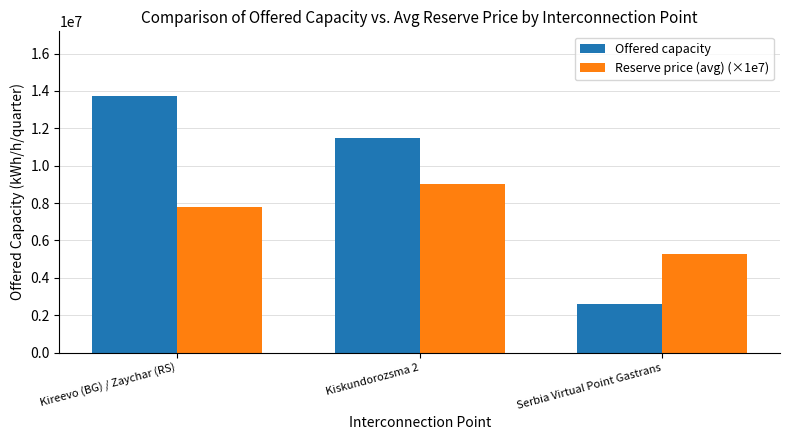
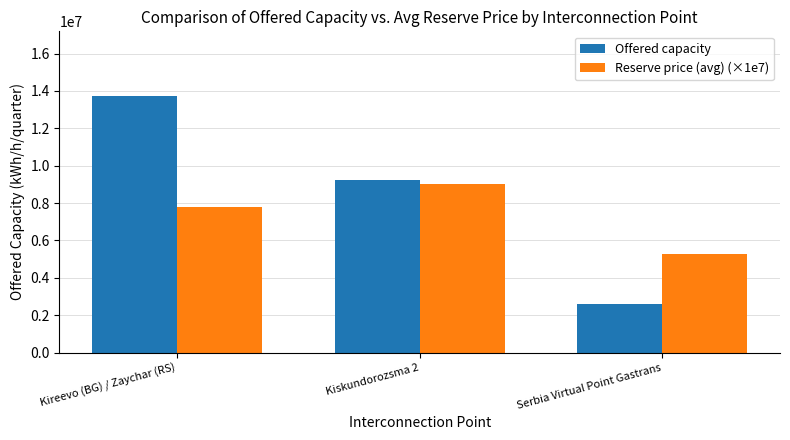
  {
    "Offered capacity": {
      "Kireevo (BG) / Zaychar (RS)": 13800000,
-     "Kiskundorozsma 2": 11500000,
+     "Kiskundorozsma 2": 9200000,
      "Serbia Virtual Point Gastrans": 2600000
    },
    "Reserve price (avg) (×1e7)": {
      "Kireevo (BG) / Zaychar (RS)": 7800000,
      "Kiskundorozsma 2": 9000000,
      "Serbia Virtual Point Gastrans": 5300000
    }
  }
